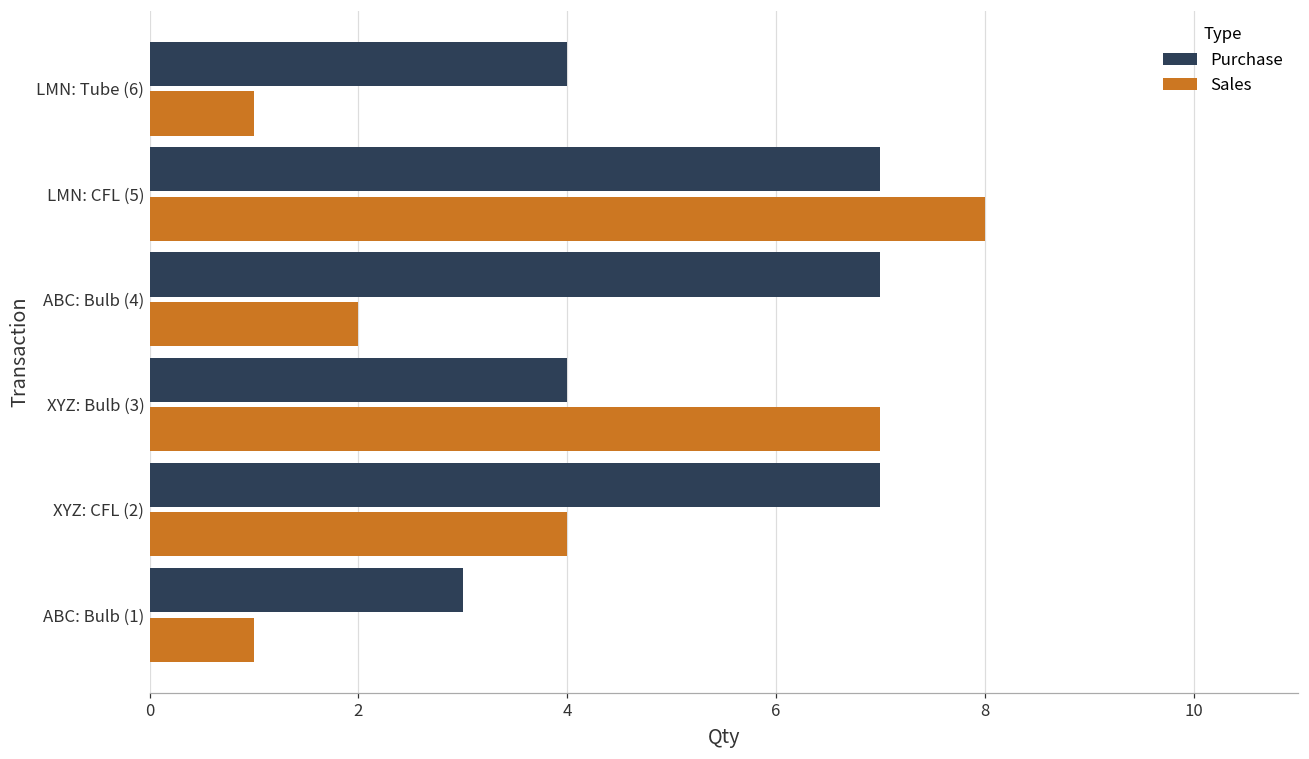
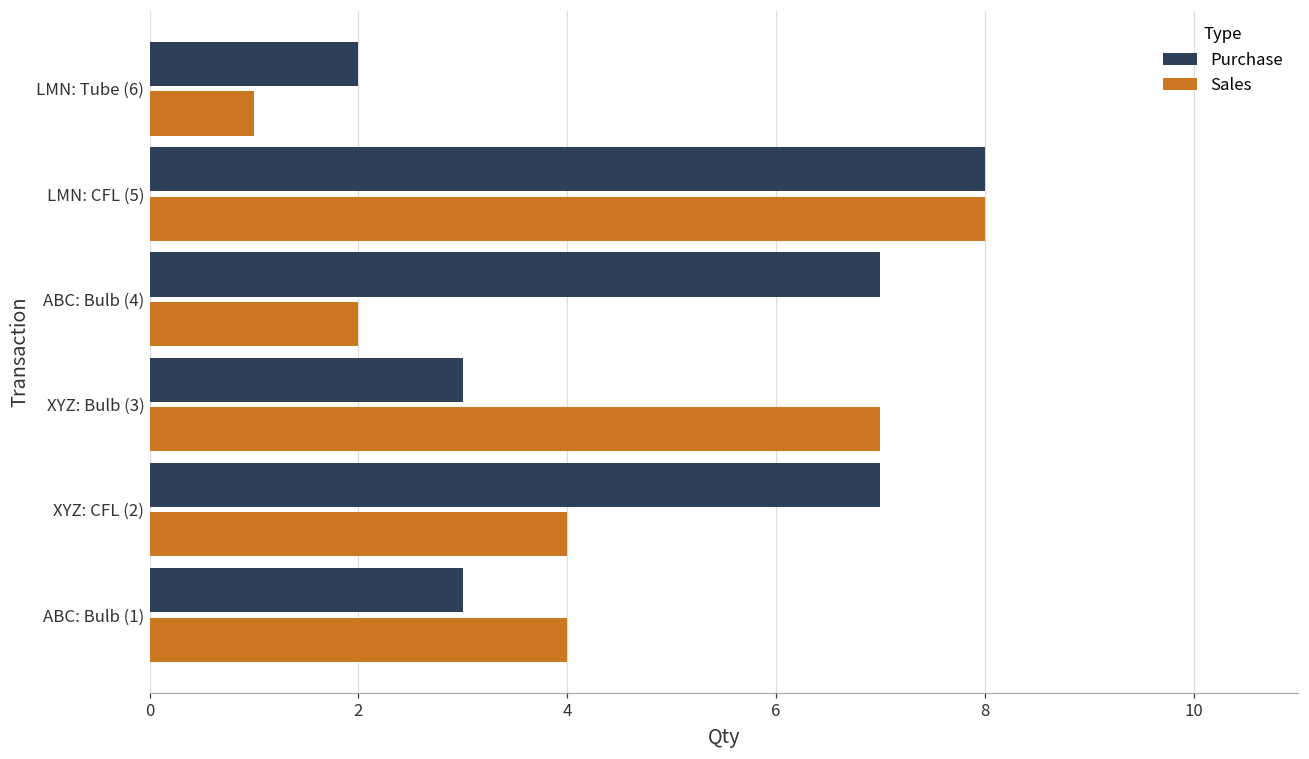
  {
    "Purchase": {
-     "LMN: Tube (6)": 4,
-     "LMN: CFL (5)": 7,
+     "LMN: Tube (6)": 2,
+     "LMN: CFL (5)": 8,
      "ABC: Bulb (4)": 7,
-     "XYZ: Bulb (3)": 4,
+     "XYZ: Bulb (3)": 3,
      "XYZ: CFL (2)": 7,
      "ABC: Bulb (1)": 3
    },
    "Sales": {
      "LMN: Tube (6)": 1,
      "LMN: CFL (5)": 8,
      "ABC: Bulb (4)": 2,
      "XYZ: Bulb (3)": 7,
      "XYZ: CFL (2)": 4,
-     "ABC: Bulb (1)": 1
+     "ABC: Bulb (1)": 4
    }
  }
